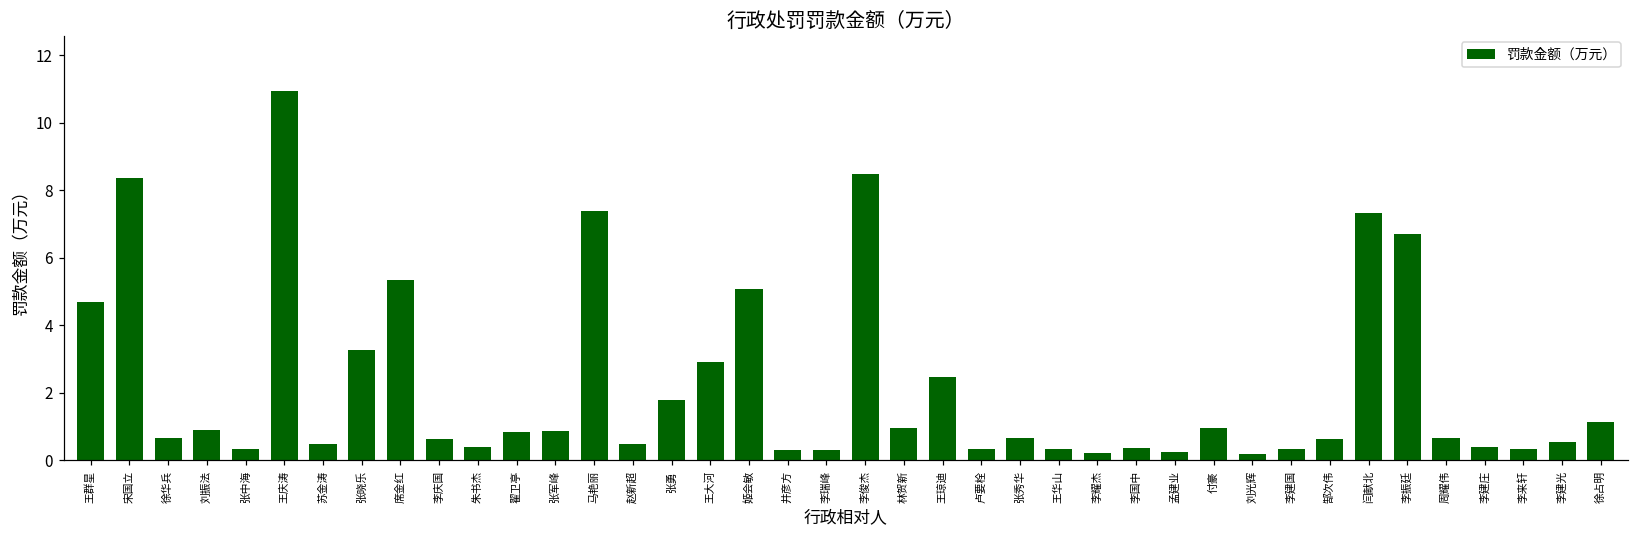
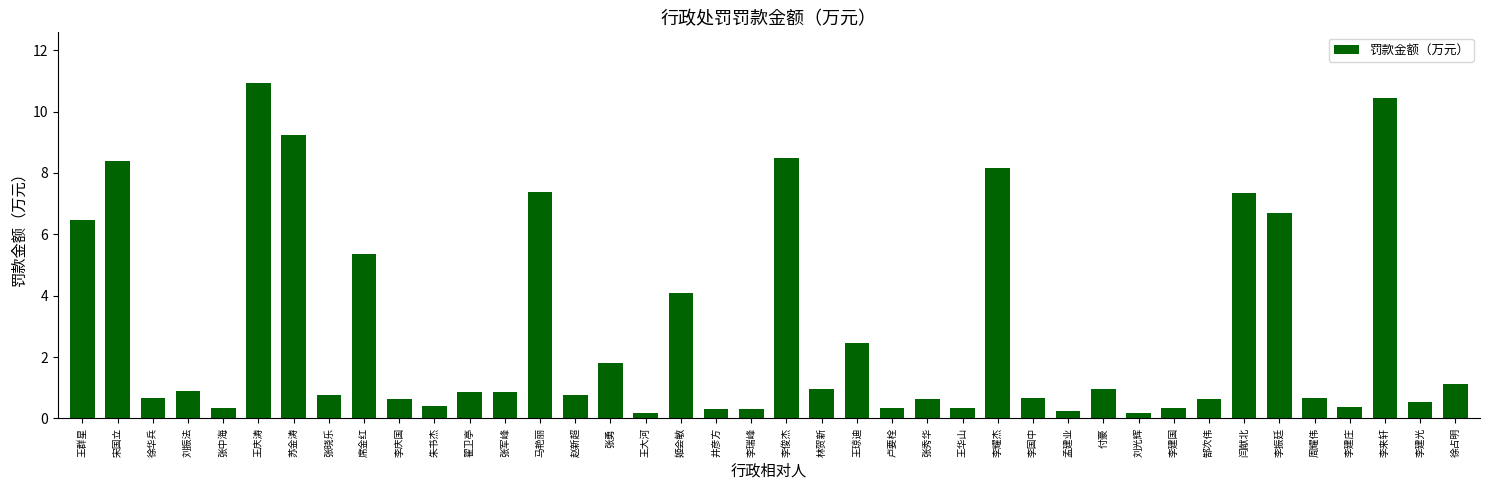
  {
-   "王群星": 4.7,
+   "王群星": 6.5,
    "宋国立": 8.4,
    "徐华兵": 0.7,
    "刘振法": 0.9,
    "张中海": 0.3,
    "王庆涛": 10.9,
-   "苏金涛": 0.5,
-   "张晓乐": 3.3,
+   "苏金涛": 9.2,
+   "张晓乐": 0.8,
    "席金红": 5.3,
    "李庆国": 0.6,
    "朱书杰": 0.4,
    "翟卫亭": 0.9,
    "张军峰": 0.9,
    "马艳丽": 7.4,
-   "赵新超": 0.5,
+   "赵新超": 0.8,
    "张勇": 1.8,
-   "王大河": 2.9,
-   "姬会敏": 5.1,
+   "王大河": 0.2,
+   "姬会敏": 4.1,
    "井彦方": 0.3,
    "李瑞峰": 0.3,
    "李俊杰": 8.5,
    "林贺新": 0.9,
    "王琼迪": 2.5,
    "卢要栓": 0.3,
    "张秀华": 0.6,
    "王华山": 0.3,
-   "李耀杰": 0.2,
-   "李国中": 0.4,
+   "李耀杰": 8.2,
+   "李国中": 0.7,
    "孟建业": 0.2,
    "付豪": 1.0,
    "刘光辉": 0.2,
    "李建国": 0.3,
    "郜次伟": 0.6,
    "闫献北": 7.3,
    "李振廷": 6.7,
    "周耀伟": 0.7,
    "李建庄": 0.4,
-   "李来轩": 0.3,
+   "李来轩": 10.5,
    "李建光": 0.5,
    "徐占明": 1.1
  }
